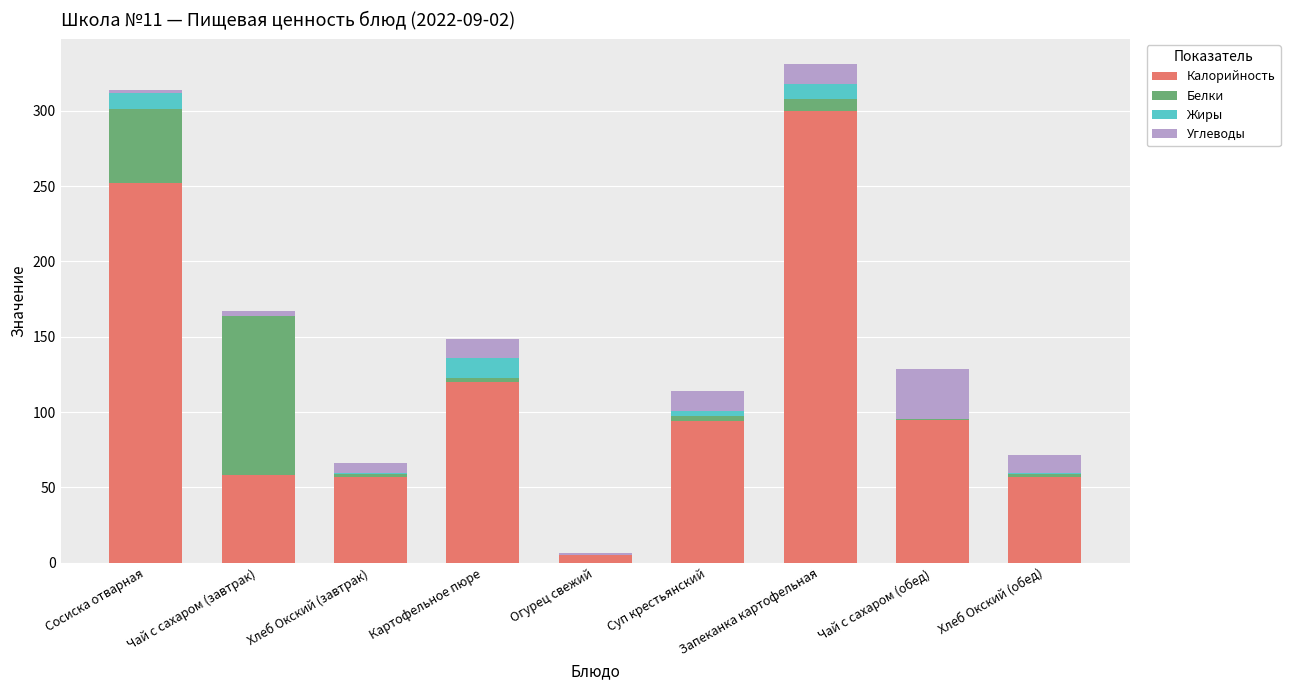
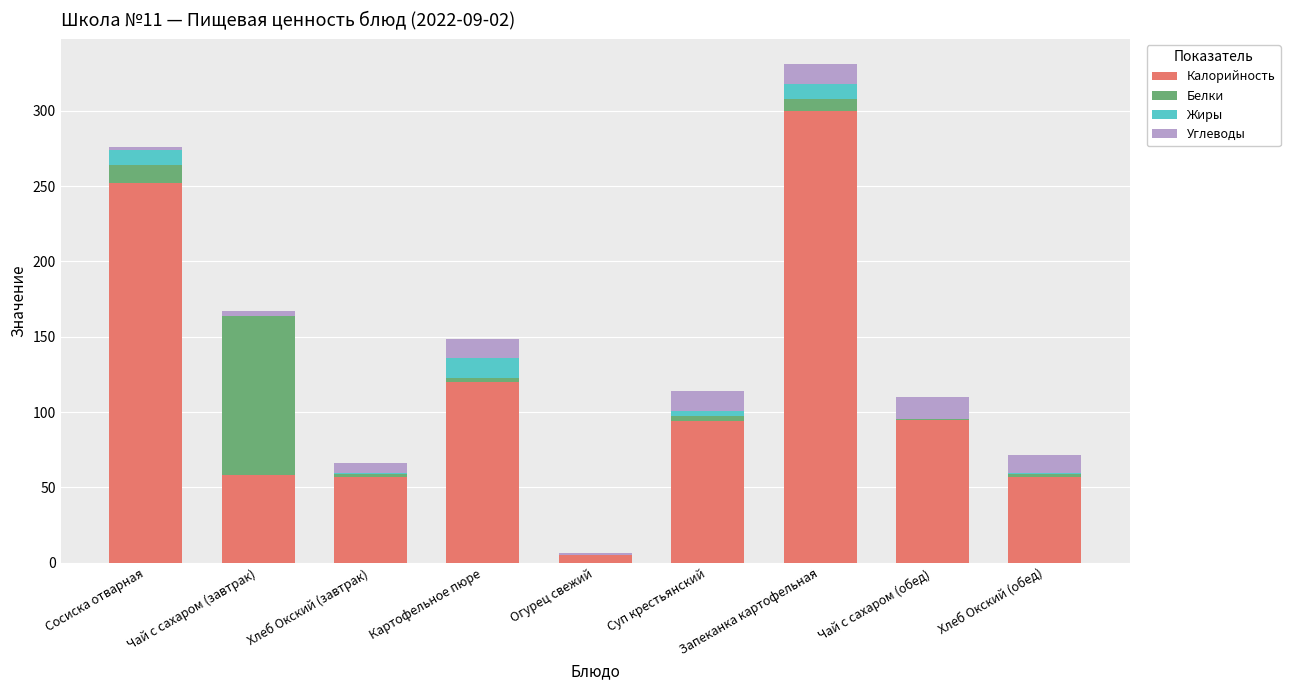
  {
    "Калорийность": {
      "Сосиска отварная": 252,
      "Чай с сахаром (завтрак)": 58,
      "Хлеб Окский (завтрак)": 57,
      "Картофельное пюре": 120,
      "Огурец свежий": 5,
      "Суп крестьянский": 94,
      "Запеканка картофельная": 300,
      "Чай с сахаром (обед)": 95,
      "Хлеб Окский (обед)": 57
    },
    "Белки": {
-     "Сосиска отварная": 50,
+     "Сосиска отварная": 12,
      "Чай с сахаром (завтрак)": 106,
      "Хлеб Окский (завтрак)": 2,
      "Картофельное пюре": 3,
      "Суп крестьянский": 3,
      "Запеканка картофельная": 8,
      "Хлеб Окский (обед)": 2
    },
    "Жиры": {
      "Сосиска отварная": 10,
      "Чай с сахаром (завтрак)": 0,
      "Картофельное пюре": 13,
      "Огурец свежий": 0,
      "Суп крестьянский": 3,
      "Запеканка картофельная": 10,
      "Чай с сахаром (обед)": 0
    },
    "Углеводы": {
      "Сосиска отварная": 2,
      "Чай с сахаром (завтрак)": 3,
      "Хлеб Окский (завтрак)": 7,
      "Картофельное пюре": 13,
      "Суп крестьянский": 14,
      "Запеканка картофельная": 14,
-     "Чай с сахаром (обед)": 33,
+     "Чай с сахаром (обед)": 15,
      "Хлеб Окский (обед)": 12
    }
  }
